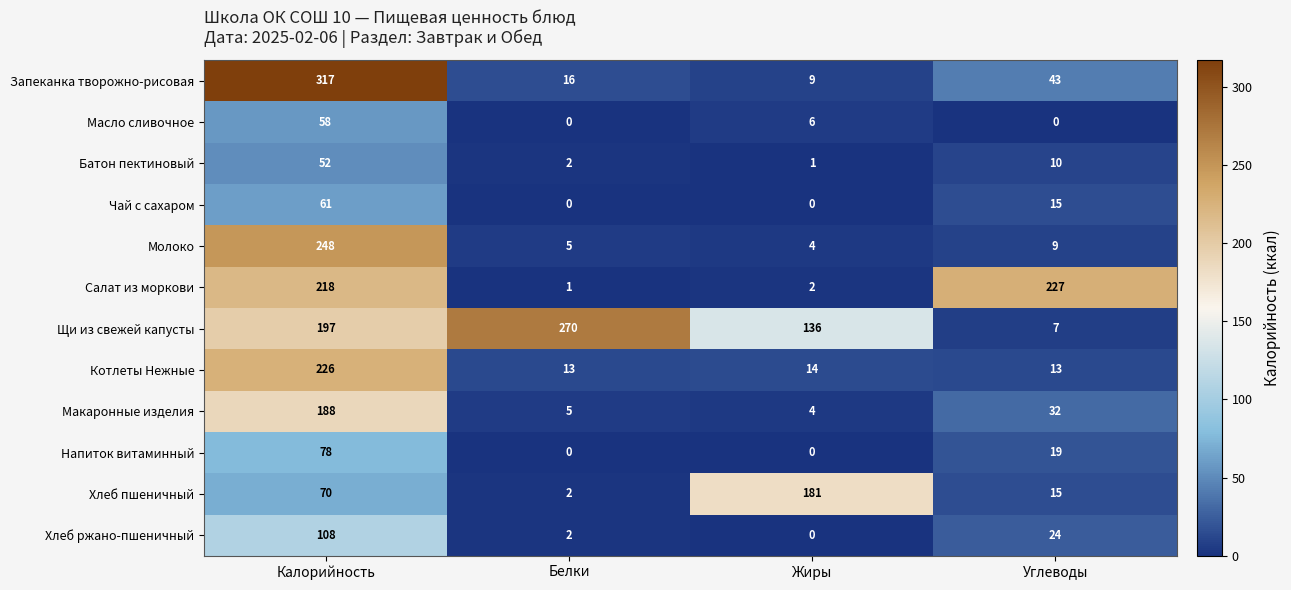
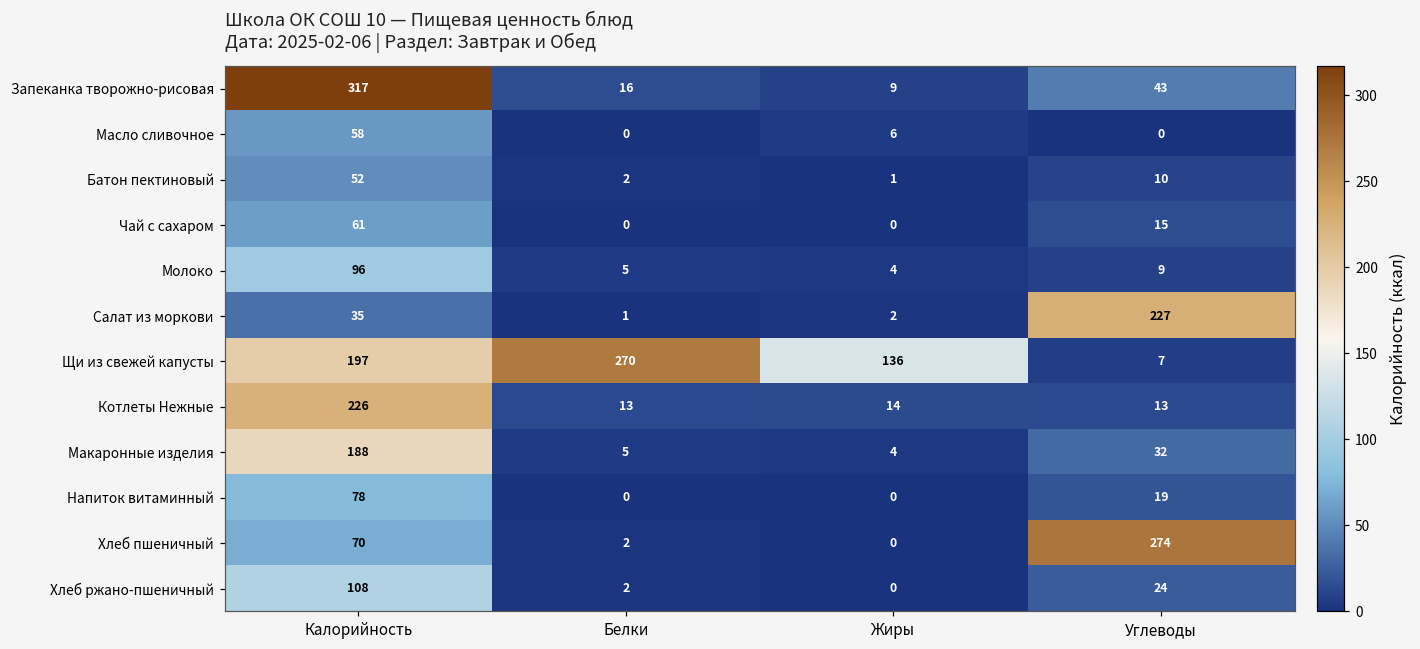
  {
    "Запеканка творожно-рисовая": {
      "Калорийность": 317,
      "Белки": 16,
      "Жиры": 9,
      "Углеводы": 43
    },
    "Масло сливочное": {
      "Калорийность": 58,
      "Белки": 0,
      "Жиры": 6,
      "Углеводы": 0
    },
    "Батон пектиновый": {
      "Калорийность": 52,
      "Белки": 2,
      "Жиры": 1,
      "Углеводы": 10
    },
    "Чай с сахаром": {
      "Калорийность": 61,
      "Белки": 0,
      "Жиры": 0,
      "Углеводы": 15
    },
    "Молоко": {
-     "Калорийность": 248,
+     "Калорийность": 96,
      "Белки": 5,
      "Жиры": 4,
      "Углеводы": 9
    },
    "Салат из моркови": {
-     "Калорийность": 218,
+     "Калорийность": 35,
      "Белки": 1,
      "Жиры": 2,
      "Углеводы": 227
    },
    "Щи из свежей капусты": {
      "Калорийность": 197,
      "Белки": 270,
      "Жиры": 136,
      "Углеводы": 7
    },
    "Котлеты Нежные": {
      "Калорийность": 226,
      "Белки": 13,
      "Жиры": 14,
      "Углеводы": 13
    },
    "Макаронные изделия": {
      "Калорийность": 188,
      "Белки": 5,
      "Жиры": 4,
      "Углеводы": 32
    },
    "Напиток витаминный": {
      "Калорийность": 78,
      "Белки": 0,
      "Жиры": 0,
      "Углеводы": 19
    },
    "Хлеб пшеничный": {
      "Калорийность": 70,
      "Белки": 2,
-     "Жиры": 181,
-     "Углеводы": 15
+     "Жиры": 0,
+     "Углеводы": 274
    },
    "Хлеб ржано-пшеничный": {
      "Калорийность": 108,
      "Белки": 2,
      "Жиры": 0,
      "Углеводы": 24
    }
  }
